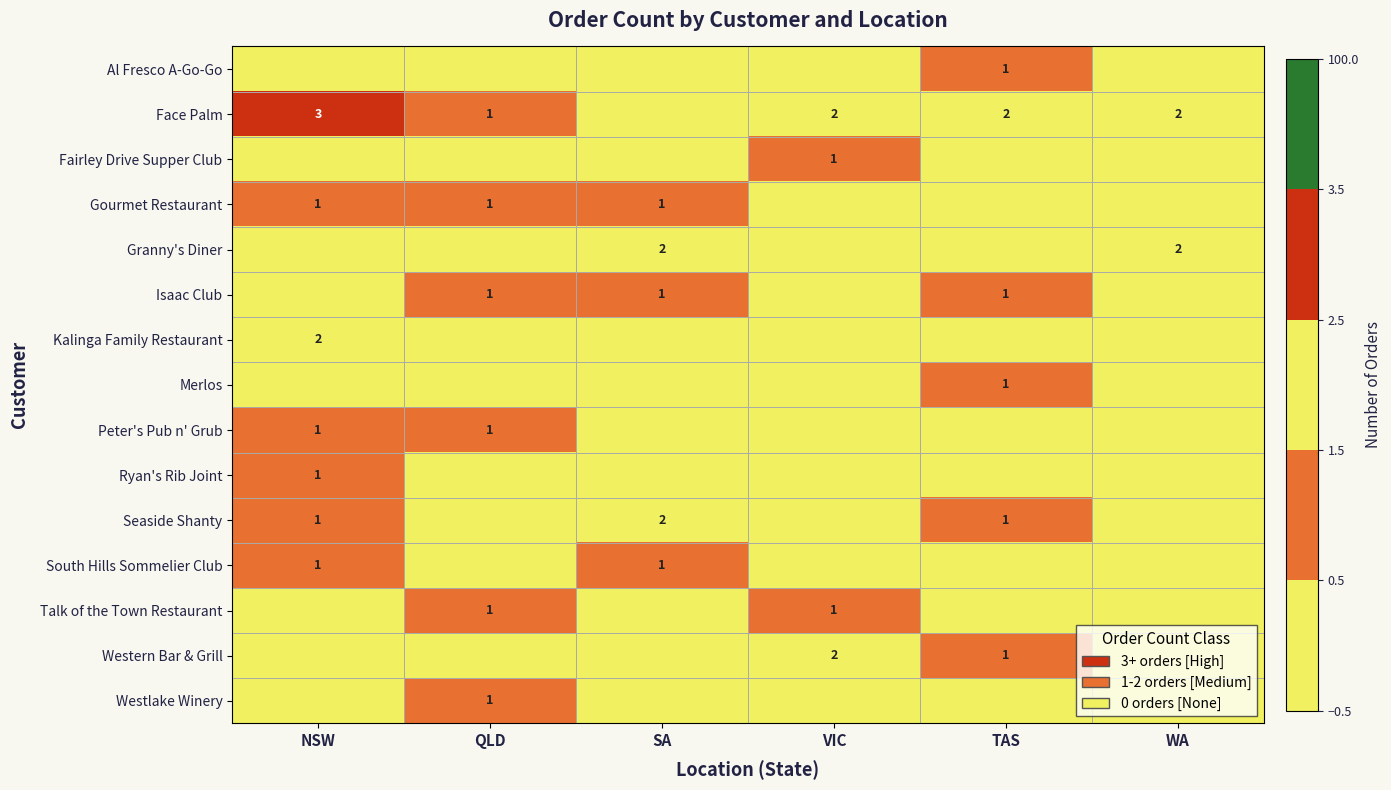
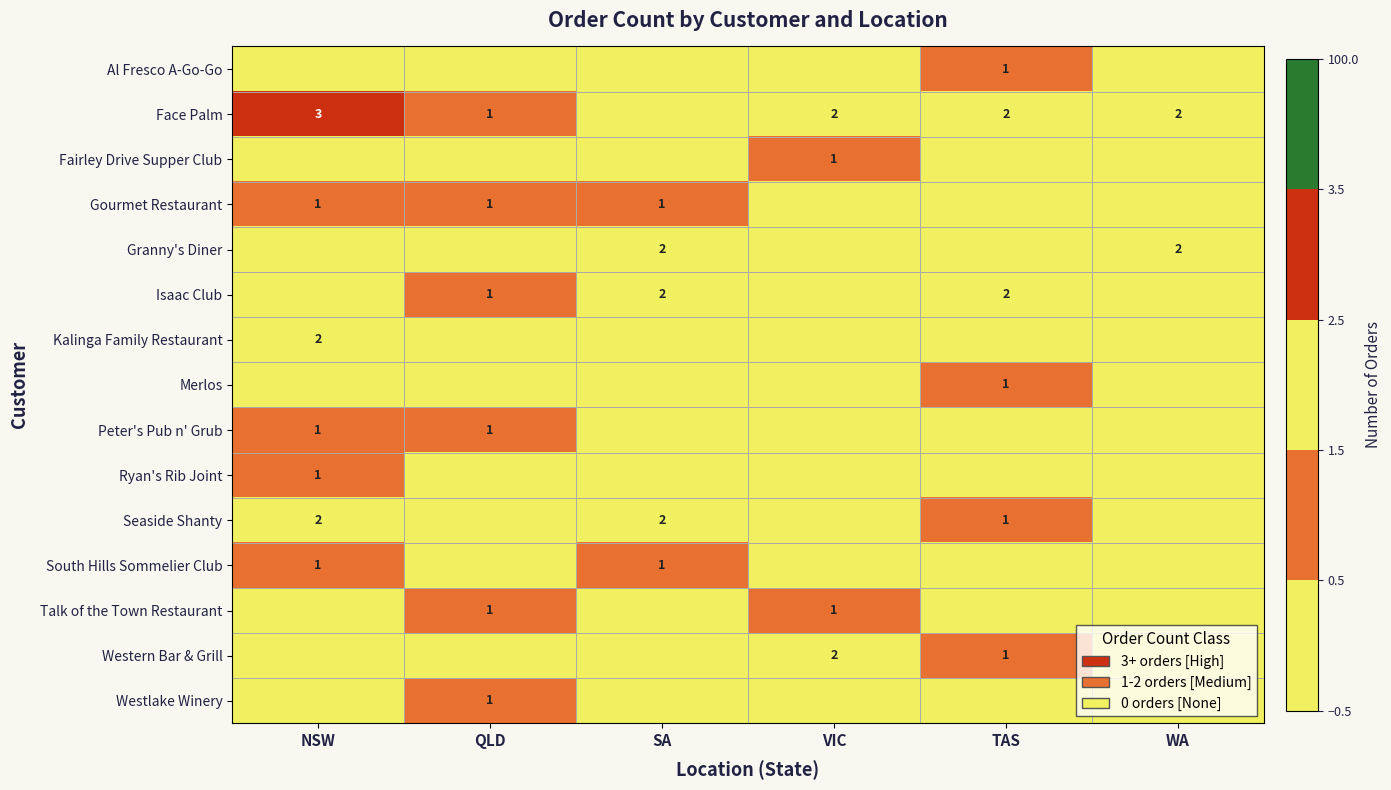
  {
    "Al Fresco A-Go-Go": {
      "TAS": 1
    },
    "Face Palm": {
      "NSW": 3,
      "QLD": 1,
      "VIC": 2,
      "TAS": 2,
      "WA": 2
    },
    "Fairley Drive Supper Club": {
      "VIC": 1
    },
    "Gourmet Restaurant": {
      "NSW": 1,
      "QLD": 1,
      "SA": 1
    },
    "Granny's Diner": {
      "SA": 2,
      "WA": 2
    },
    "Isaac Club": {
      "QLD": 1,
-     "SA": 1,
-     "TAS": 1
+     "SA": 2,
+     "TAS": 2
    },
    "Kalinga Family Restaurant": {
      "NSW": 2
    },
    "Merlos": {
      "TAS": 1
    },
    "Peter's Pub n' Grub": {
      "NSW": 1,
      "QLD": 1
    },
    "Ryan's Rib Joint": {
      "NSW": 1
    },
    "Seaside Shanty": {
-     "NSW": 1,
+     "NSW": 2,
      "SA": 2,
      "TAS": 1
    },
    "South Hills Sommelier Club": {
      "NSW": 1,
      "SA": 1
    },
    "Talk of the Town Restaurant": {
      "QLD": 1,
      "VIC": 1
    },
    "Western Bar & Grill": {
      "VIC": 2,
      "TAS": 1
    },
    "Westlake Winery": {
      "QLD": 1
    }
  }
